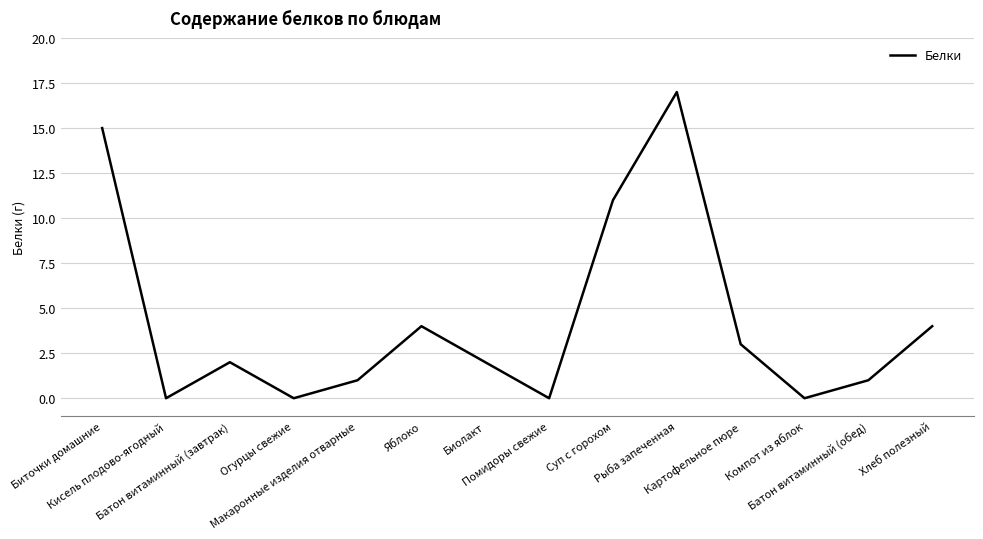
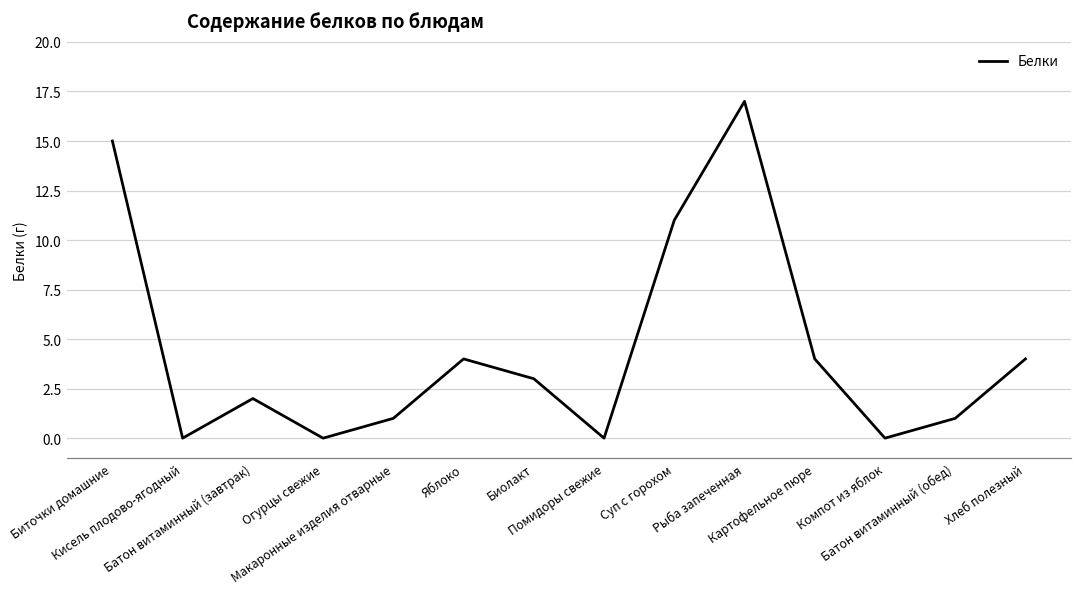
  {
    "Биточки домашние": 15,
    "Кисель плодово-ягодный": 0,
    "Батон витаминный (завтрак)": 2,
    "Огурцы свежие": 0,
    "Макаронные изделия отварные": 1,
    "Яблоко": 4,
-   "Биолакт": 2,
+   "Биолакт": 3,
    "Помидоры свежие": 0,
    "Суп с горохом": 11,
    "Рыба запеченная": 17,
-   "Картофельное пюре": 3,
+   "Картофельное пюре": 4,
    "Компот из яблок": 0,
    "Батон витаминный (обед)": 1,
    "Хлеб полезный": 4
  }
